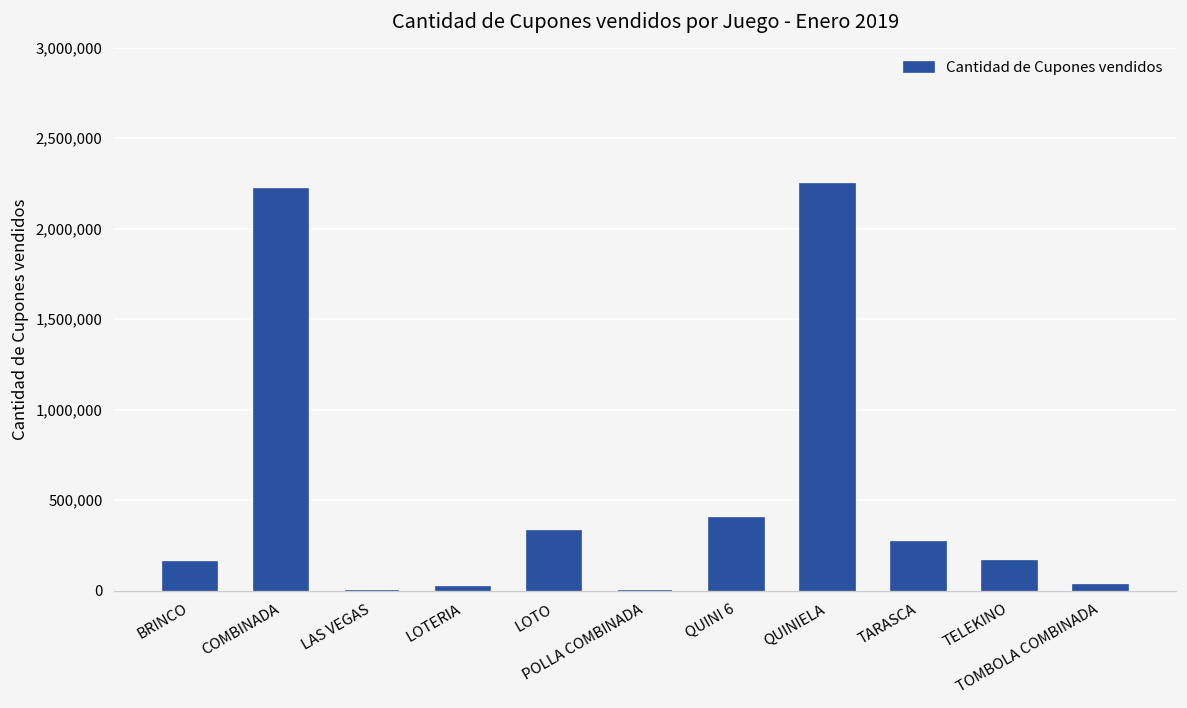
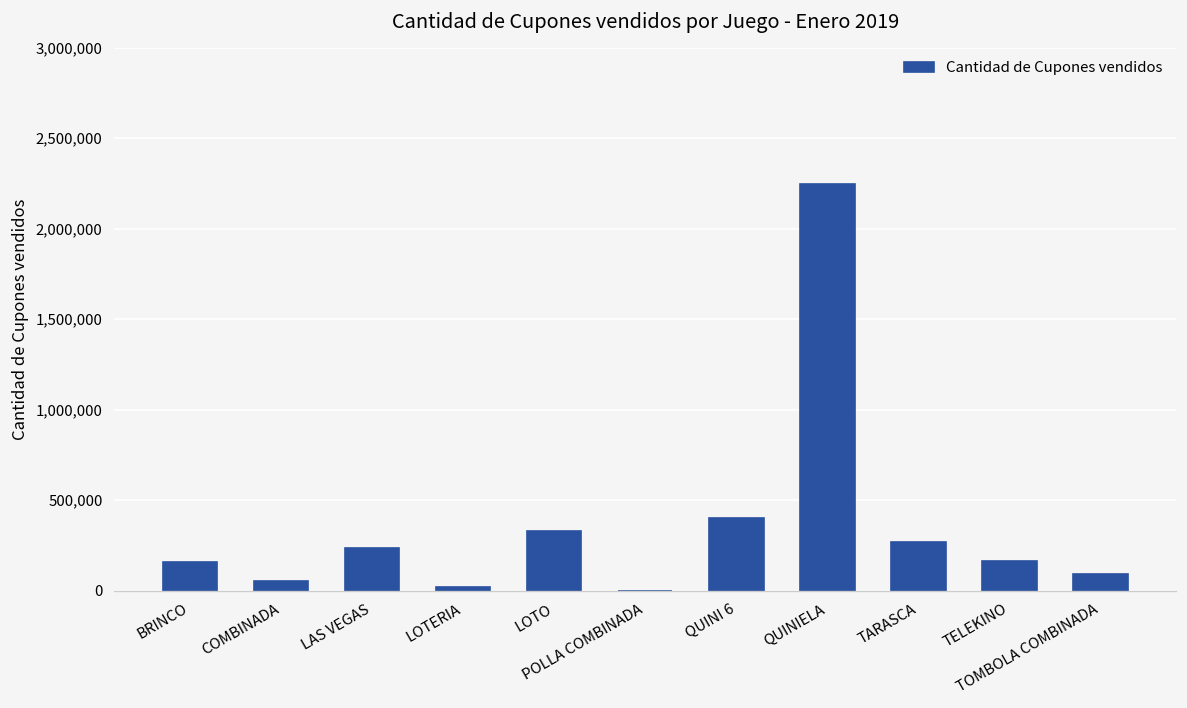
  {
    "BRINCO": "160,000",
-   "COMBINADA": "2,220,000",
-   "LAS VEGAS": "0",
+   "COMBINADA": "50,000",
+   "LAS VEGAS": "230,000",
    "LOTERIA": "20,000",
    "LOTO": "330,000",
    "POLLA COMBINADA": "0",
    "QUINI 6": "400,000",
    "QUINIELA": "2,250,000",
    "TARASCA": "270,000",
    "TELEKINO": "170,000",
-   "TOMBOLA COMBINADA": "30,000"
+   "TOMBOLA COMBINADA": "90,000"
  }
